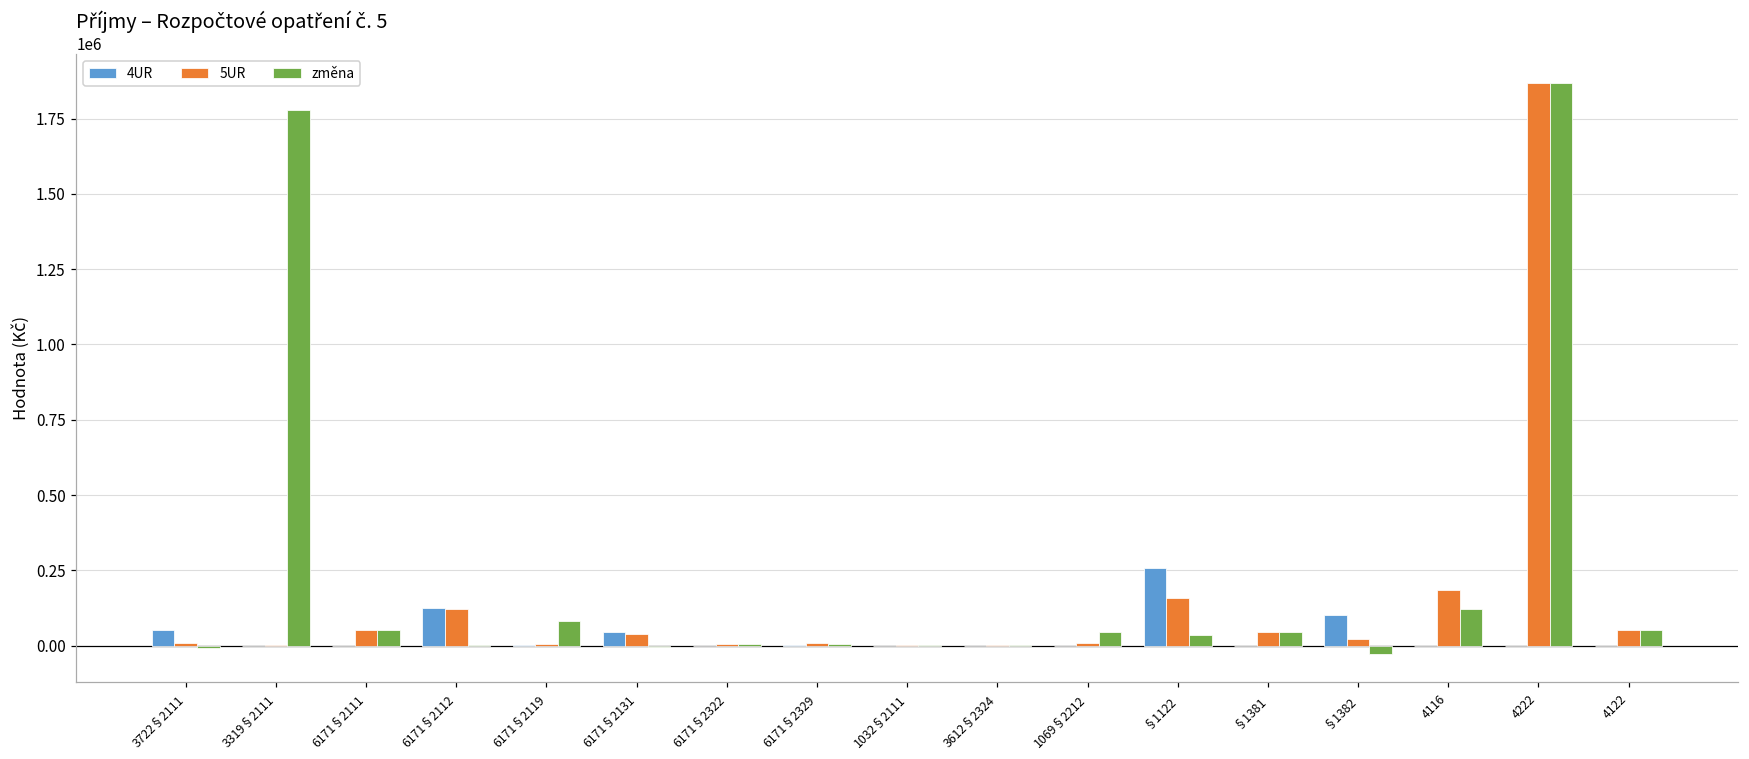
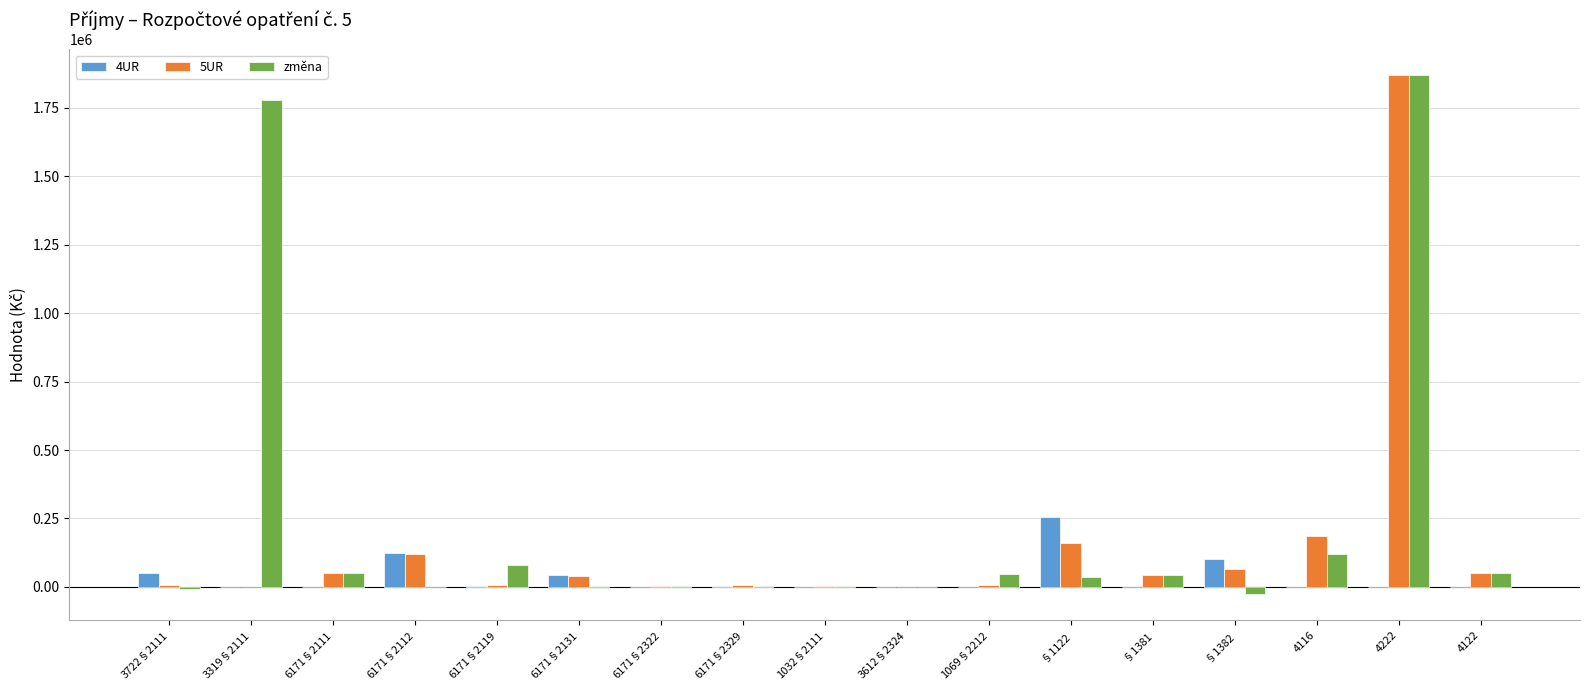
  {
    "4UR": {
      "3722§2111": 50000,
      "3319§2111": 0,
      "6171§2111": 0,
      "6171§2112": 130000,
      "6171§2131": 40000,
      "6171§2322": 0,
      "1032§2111": 0,
      "3612§2324": 0,
      "1069§2212": 0,
      "§1122": 260000,
      "§1381": 0,
      "§1382": 100000,
      "4116": 0,
      "4222": 0,
      "4122": 0
    },
    "5UR": {
      "6171§2111": 50000,
      "6171§2112": 120000,
      "6171§2131": 40000,
      "§1122": 160000,
      "§1381": 40000,
-     "§1382": 20000,
+     "§1382": 70000,
      "4116": 180000,
      "4222": 1870000,
      "4122": 50000
    },
    "změna": {
      "3319§2111": 1780000,
      "6171§2111": 50000,
      "6171§2119": 80000,
      "1069§2212": 50000,
      "§1122": 40000,
      "§1381": 40000,
      "§1382": -30000,
      "4116": 120000,
      "4222": 1870000,
      "4122": 50000
    }
  }
